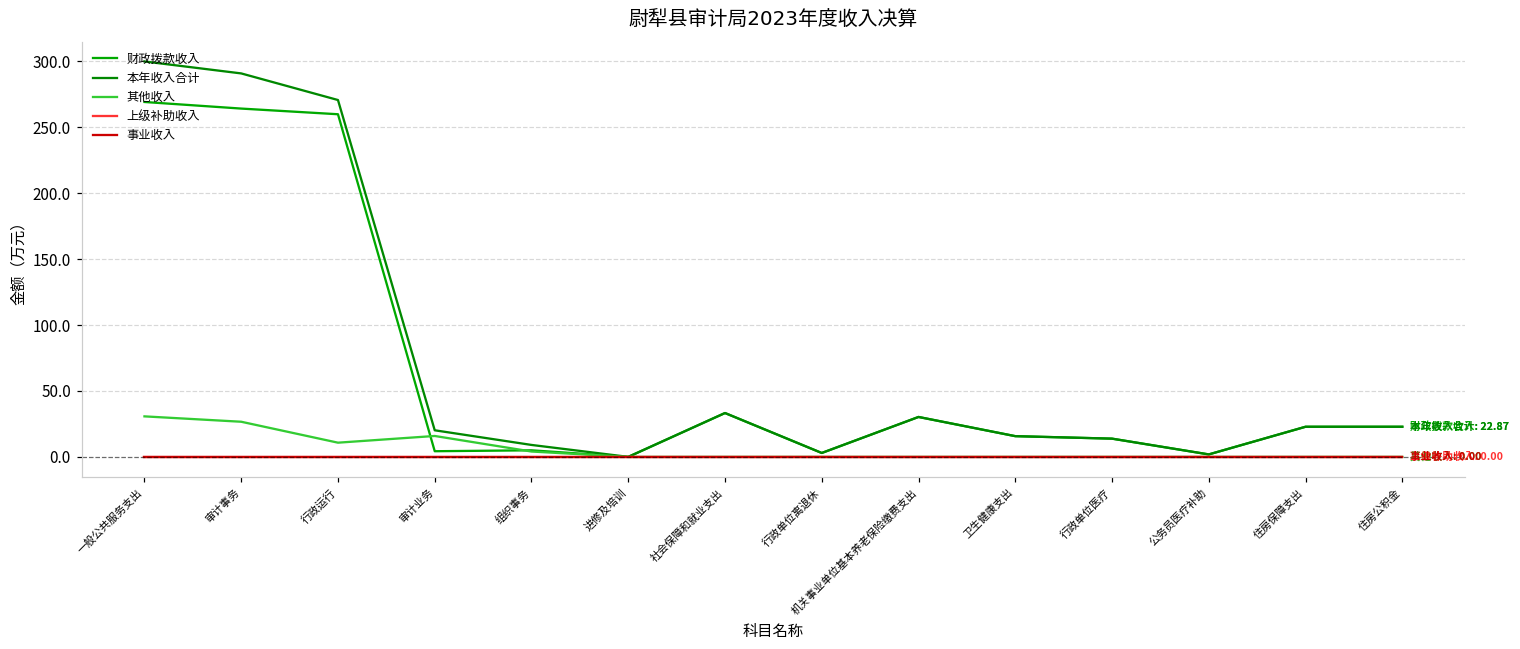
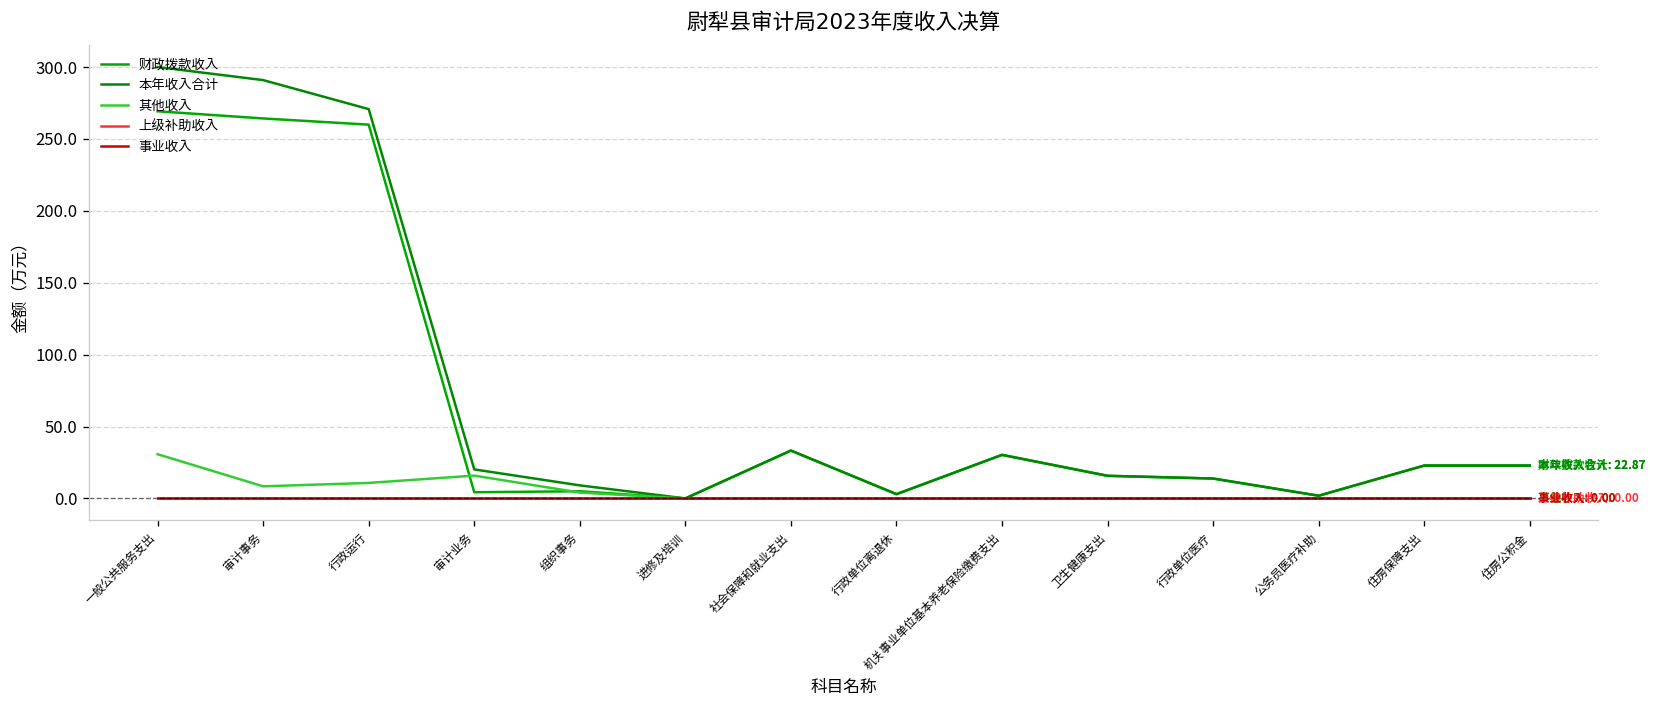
  {
    "其他收入": {
      "一般公共服务支出": 31,
-     "审计事务": 27,
+     "审计事务": 8,
      "行政运行": 11,
      "审计业务": 16
    },
    "事业收入": {
      "一般公共服务支出": 0,
      "审计事务": 0,
      "行政运行": 0,
      "审计业务": 0,
      "组织事务": 0
    }
  }
